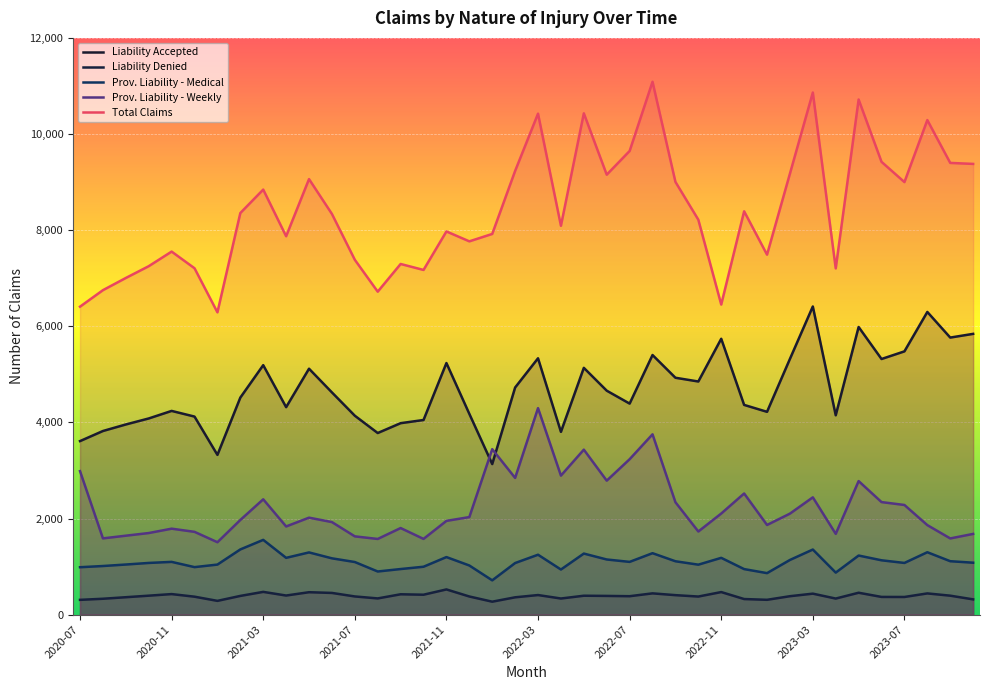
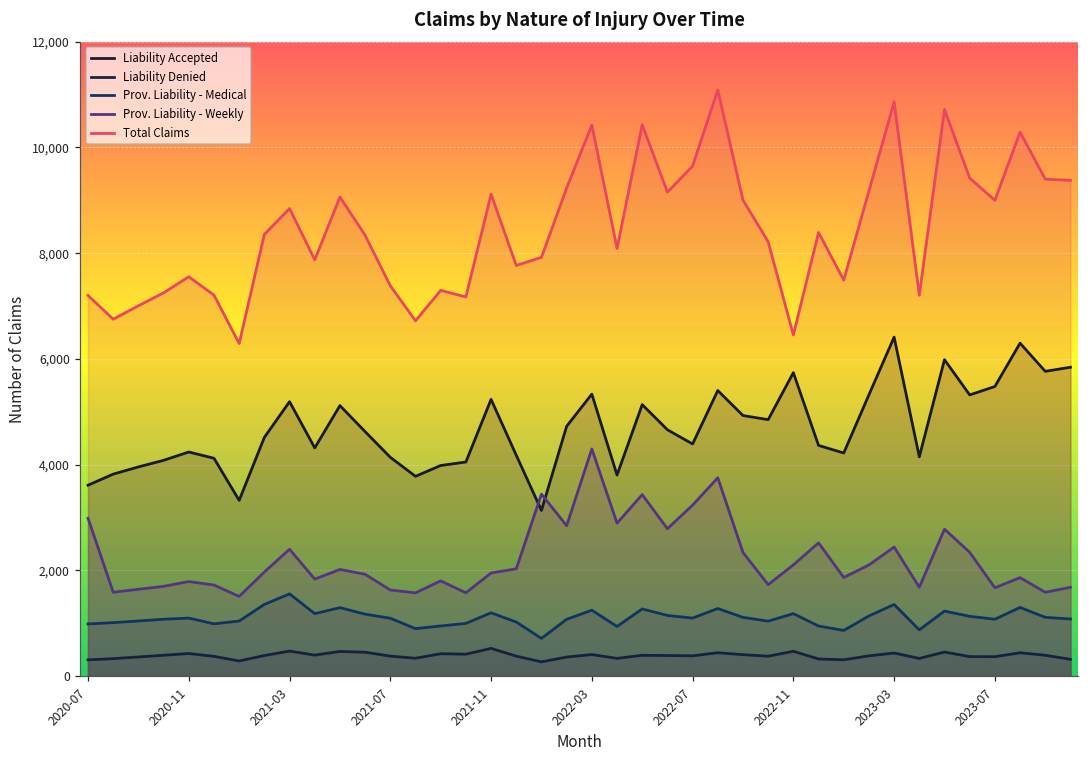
  {
    "Prov. Liability - Weekly": {
      "2020-07": "3,000",
      "2020-11": "1,800",
      "2021-03": "2,400",
      "2021-07": "1,600",
      "2021-11": "2,000",
      "2022-03": "4,300",
      "2022-07": "3,200",
      "2022-11": "2,100",
      "2023-03": "2,400",
-     "2023-07": "2,300"
+     "2023-07": "1,700"
    },
    "Total Claims": {
-     "2020-07": "6,400",
+     "2020-07": "7,200",
      "2020-11": "7,600",
      "2021-03": "8,800",
      "2021-07": "7,400",
-     "2021-11": "8,000",
+     "2021-11": "9,100",
      "2022-03": "10,400",
      "2022-07": "9,600",
      "2022-11": "6,500",
      "2023-03": "10,900",
      "2023-07": "9,000"
    }
  }
